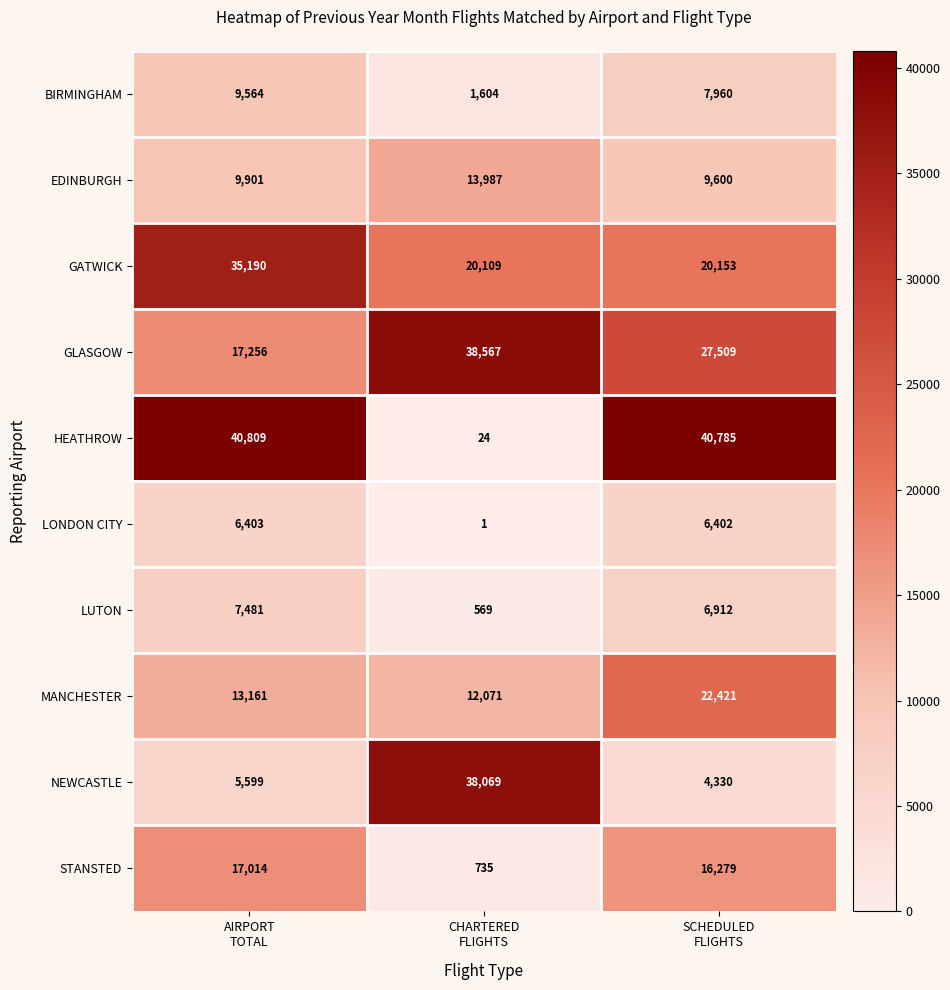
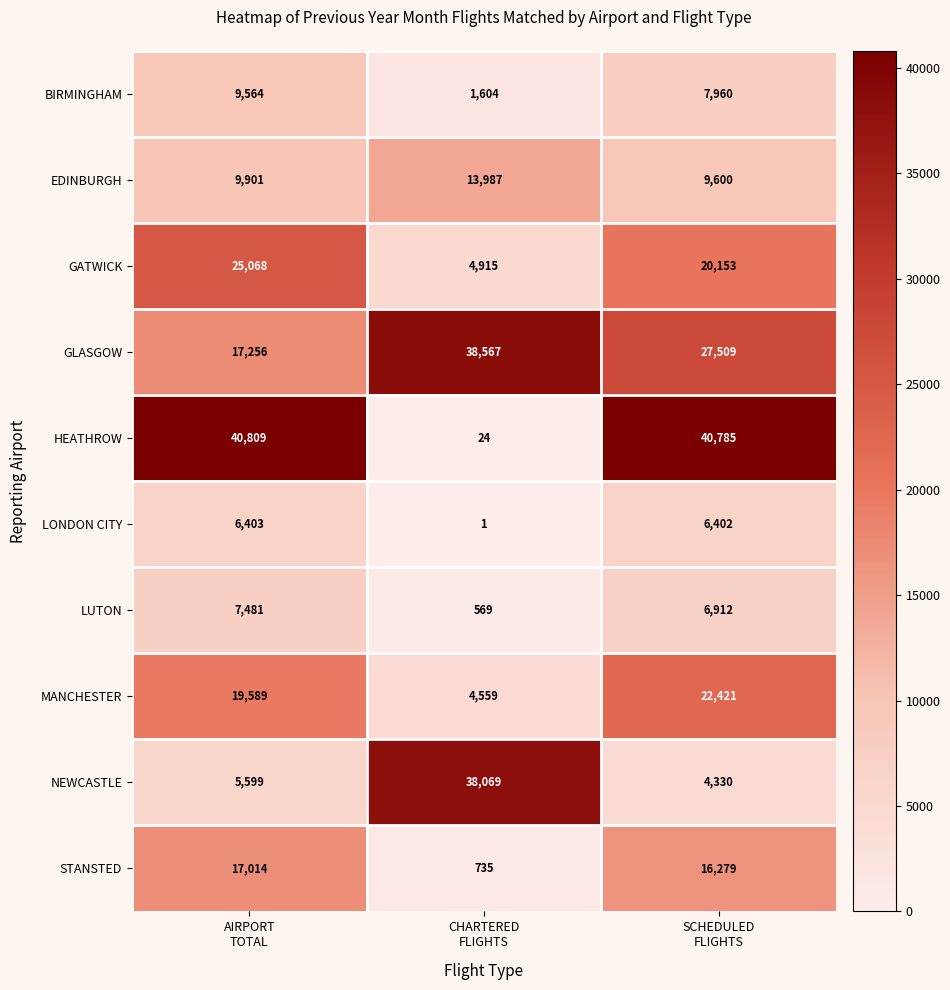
  {
    "BIRMINGHAM": {
      "AIRPORT TOTAL": "9,564",
      "CHARTERED FLIGHTS": "1,604",
      "SCHEDULED FLIGHTS": "7,960"
    },
    "EDINBURGH": {
      "AIRPORT TOTAL": "9,901",
      "CHARTERED FLIGHTS": "13,987",
      "SCHEDULED FLIGHTS": "9,600"
    },
    "GATWICK": {
-     "AIRPORT TOTAL": "35,190",
-     "CHARTERED FLIGHTS": "20,109",
+     "AIRPORT TOTAL": "25,068",
+     "CHARTERED FLIGHTS": "4,915",
      "SCHEDULED FLIGHTS": "20,153"
    },
    "GLASGOW": {
      "AIRPORT TOTAL": "17,256",
      "CHARTERED FLIGHTS": "38,567",
      "SCHEDULED FLIGHTS": "27,509"
    },
    "HEATHROW": {
      "AIRPORT TOTAL": "40,809",
      "CHARTERED FLIGHTS": "24",
      "SCHEDULED FLIGHTS": "40,785"
    },
    "LONDON CITY": {
      "AIRPORT TOTAL": "6,403",
      "CHARTERED FLIGHTS": "1",
      "SCHEDULED FLIGHTS": "6,402"
    },
    "LUTON": {
      "AIRPORT TOTAL": "7,481",
      "CHARTERED FLIGHTS": "569",
      "SCHEDULED FLIGHTS": "6,912"
    },
    "MANCHESTER": {
-     "AIRPORT TOTAL": "13,161",
-     "CHARTERED FLIGHTS": "12,071",
+     "AIRPORT TOTAL": "19,589",
+     "CHARTERED FLIGHTS": "4,559",
      "SCHEDULED FLIGHTS": "22,421"
    },
    "NEWCASTLE": {
      "AIRPORT TOTAL": "5,599",
      "CHARTERED FLIGHTS": "38,069",
      "SCHEDULED FLIGHTS": "4,330"
    },
    "STANSTED": {
      "AIRPORT TOTAL": "17,014",
      "CHARTERED FLIGHTS": "735",
      "SCHEDULED FLIGHTS": "16,279"
    }
  }
